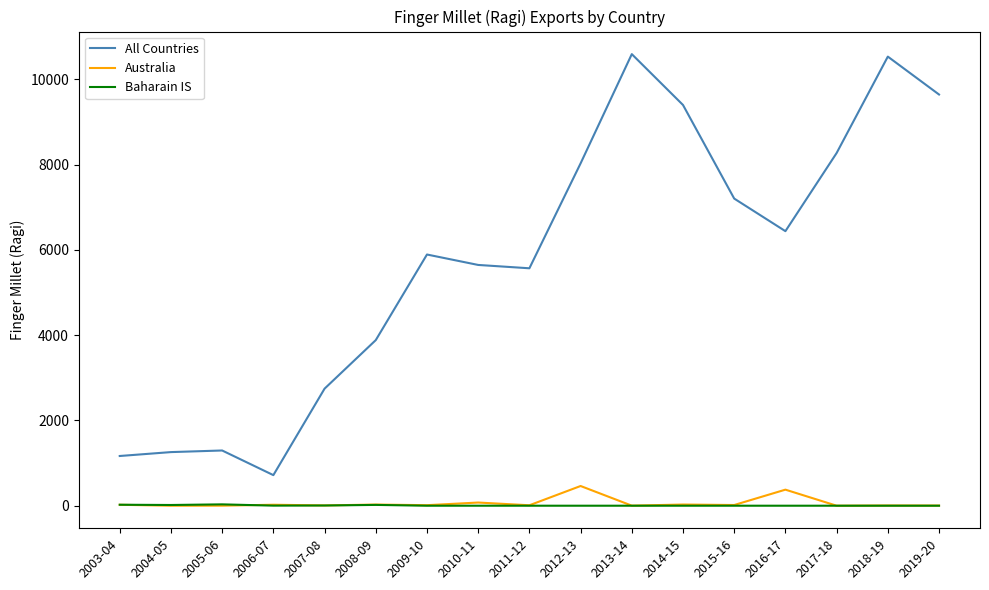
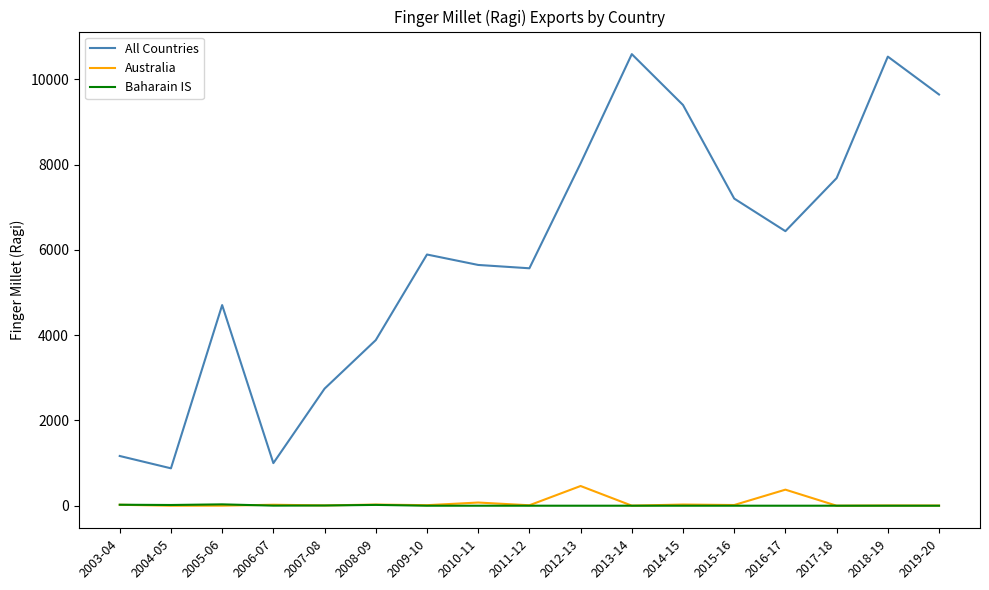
  {
    "All Countries": {
      "2003-04": 1200,
-     "2004-05": 1300,
-     "2005-06": 1300,
-     "2006-07": 700,
+     "2004-05": 900,
+     "2005-06": 4700,
+     "2006-07": 1000,
      "2007-08": 2700,
      "2008-09": 3900,
      "2009-10": 5900,
      "2010-11": 5600,
      "2011-12": 5600,
      "2012-13": 8000,
      "2013-14": 10600,
      "2014-15": 9400,
      "2015-16": 7200,
      "2016-17": 6400,
-     "2017-18": 8300,
+     "2017-18": 7700,
      "2018-19": 10500,
      "2019-20": 9600
    },
    "Australia": {
      "2010-11": 100,
      "2012-13": 500,
      "2016-17": 400
    },
    "Baharain IS": {
      "2010-11": 0,
      "2012-13": 0,
      "2016-17": 0
    }
  }
